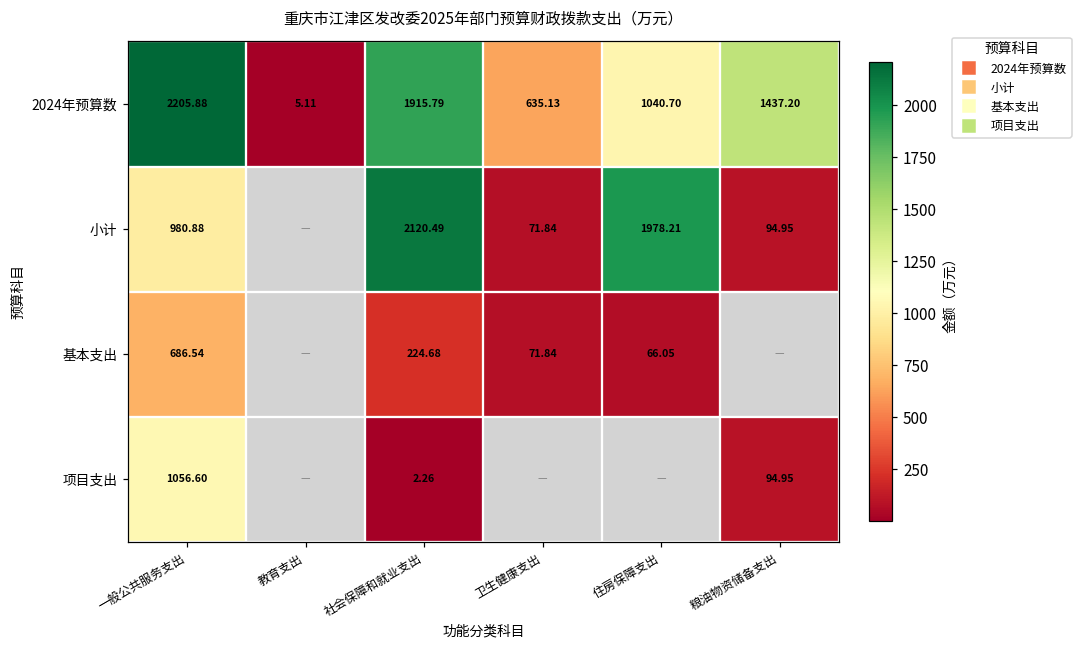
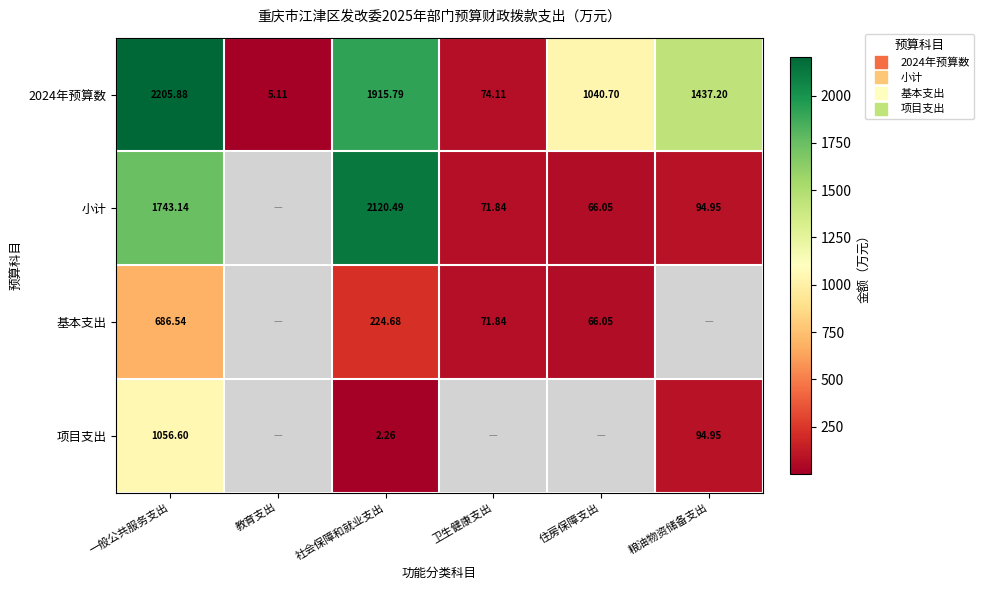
  {
    "2024年预算数": {
      "一般公共服务支出": 2205.88,
      "教育支出": 5.11,
      "社会保障和就业支出": 1915.79,
-     "卫生健康支出": 635.13,
+     "卫生健康支出": 74.11,
      "住房保障支出": 1040.70,
      "粮油物资储备支出": 1437.20
    },
    "小计": {
-     "一般公共服务支出": 980.88,
+     "一般公共服务支出": 1743.14,
      "社会保障和就业支出": 2120.49,
      "卫生健康支出": 71.84,
-     "住房保障支出": 1978.21,
+     "住房保障支出": 66.05,
      "粮油物资储备支出": 94.95
    },
    "基本支出": {
      "一般公共服务支出": 686.54,
      "社会保障和就业支出": 224.68,
      "卫生健康支出": 71.84,
      "住房保障支出": 66.05
    },
    "项目支出": {
      "一般公共服务支出": 1056.60,
      "社会保障和就业支出": 2.26,
      "粮油物资储备支出": 94.95
    }
  }
